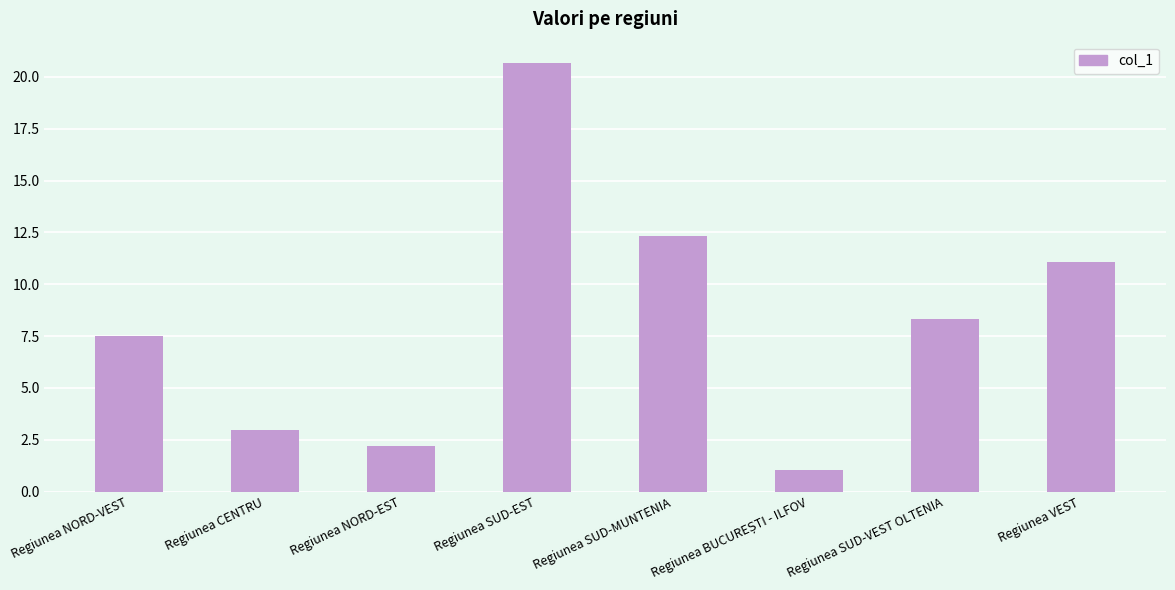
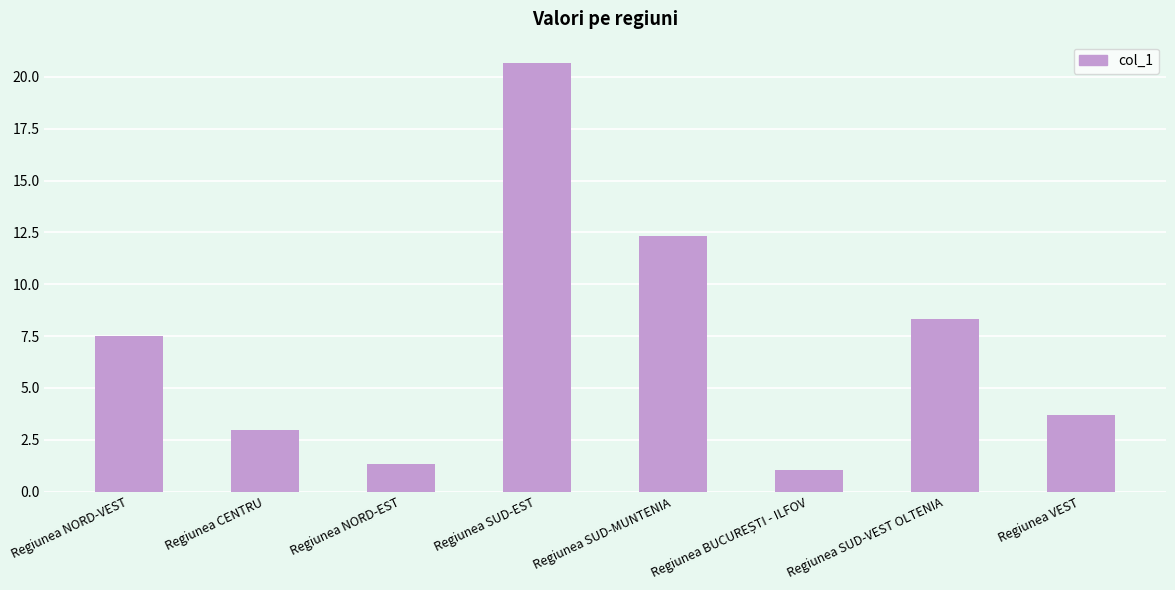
  {
    "Regiunea NORD-VEST": 7.5,
    "Regiunea CENTRU": 3.0,
-   "Regiunea NORD-EST": 2.2,
+   "Regiunea NORD-EST": 1.3,
    "Regiunea SUD-EST": 20.7,
    "Regiunea SUD-MUNTENIA": 12.3,
    "Regiunea BUCUREȘTI - ILFOV": 1.0,
    "Regiunea SUD-VEST OLTENIA": 8.3,
-   "Regiunea VEST": 11.1
+   "Regiunea VEST": 3.7
  }
